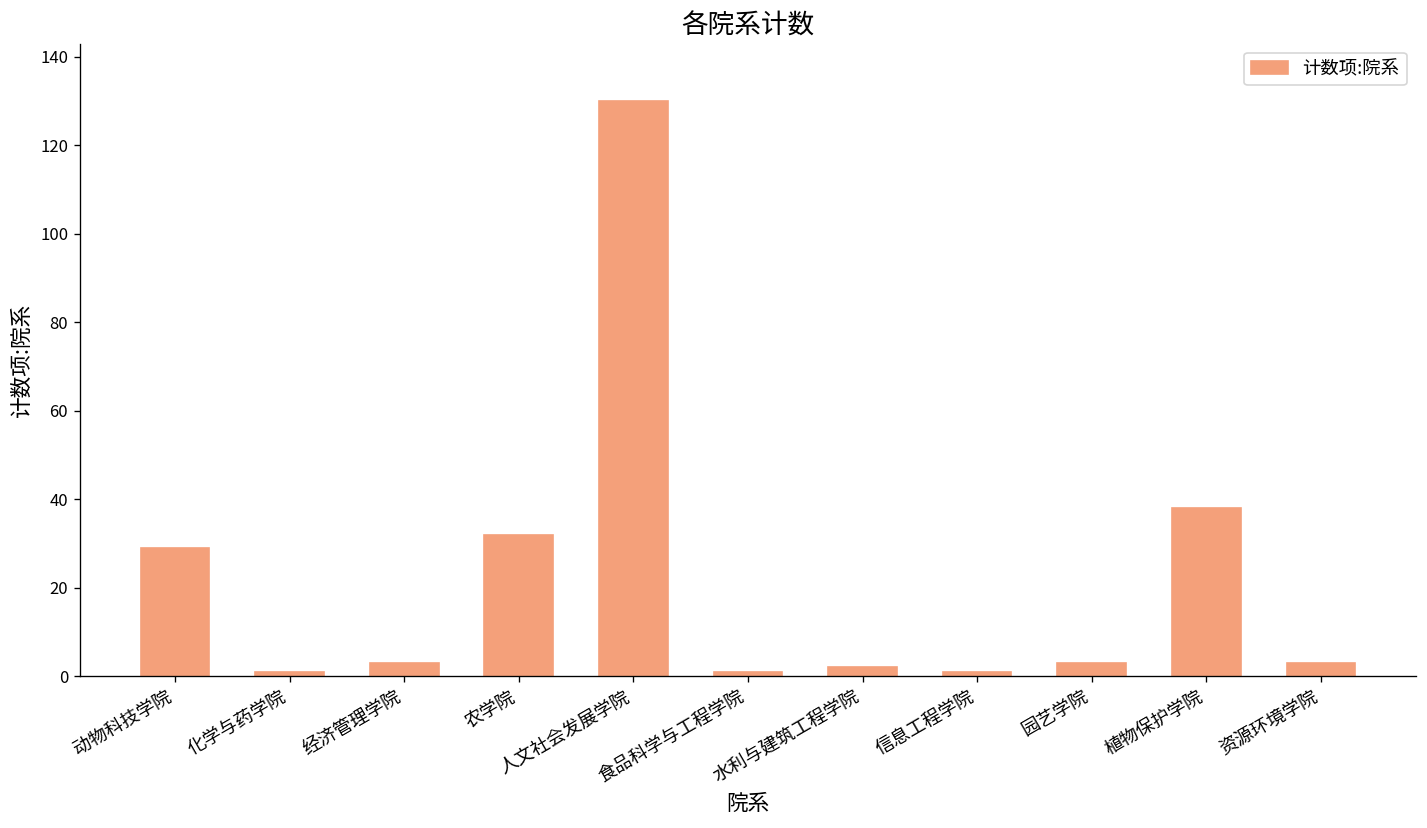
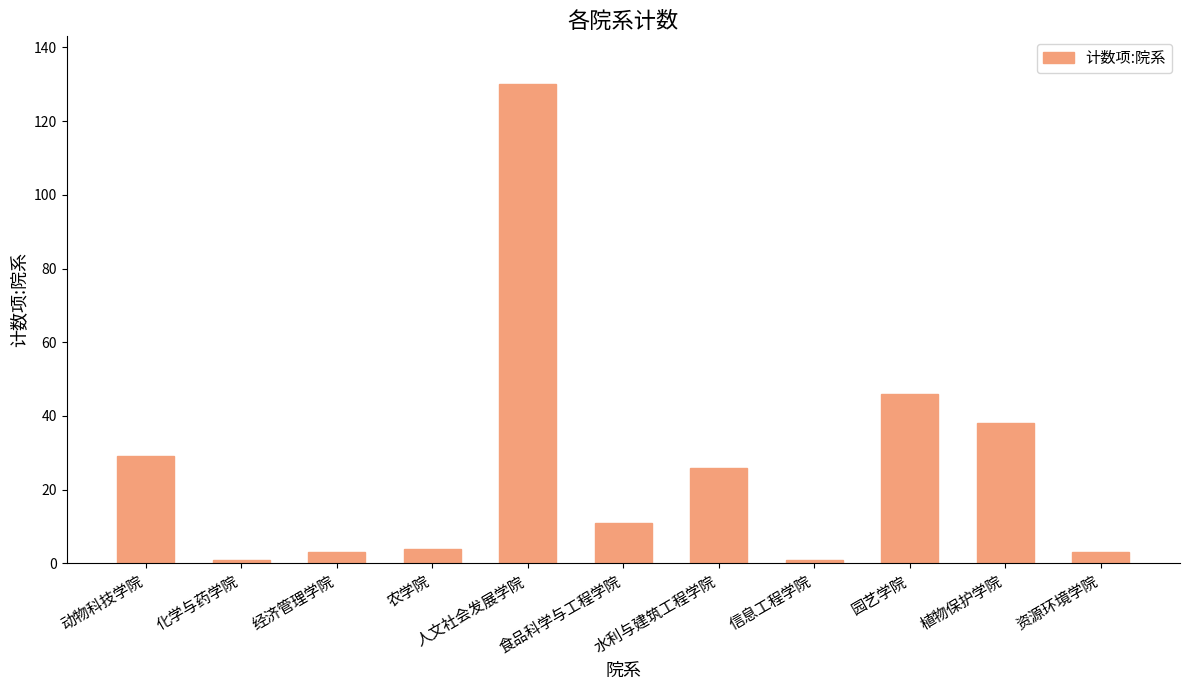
  {
    "动物科技学院": 29,
    "化学与药学院": 1,
    "经济管理学院": 3,
-   "农学院": 32,
+   "农学院": 4,
    "人文社会发展学院": 130,
-   "食品科学与工程学院": 1,
-   "水利与建筑工程学院": 2,
+   "食品科学与工程学院": 11,
+   "水利与建筑工程学院": 26,
    "信息工程学院": 1,
-   "园艺学院": 3,
+   "园艺学院": 46,
    "植物保护学院": 38,
    "资源环境学院": 3
  }
